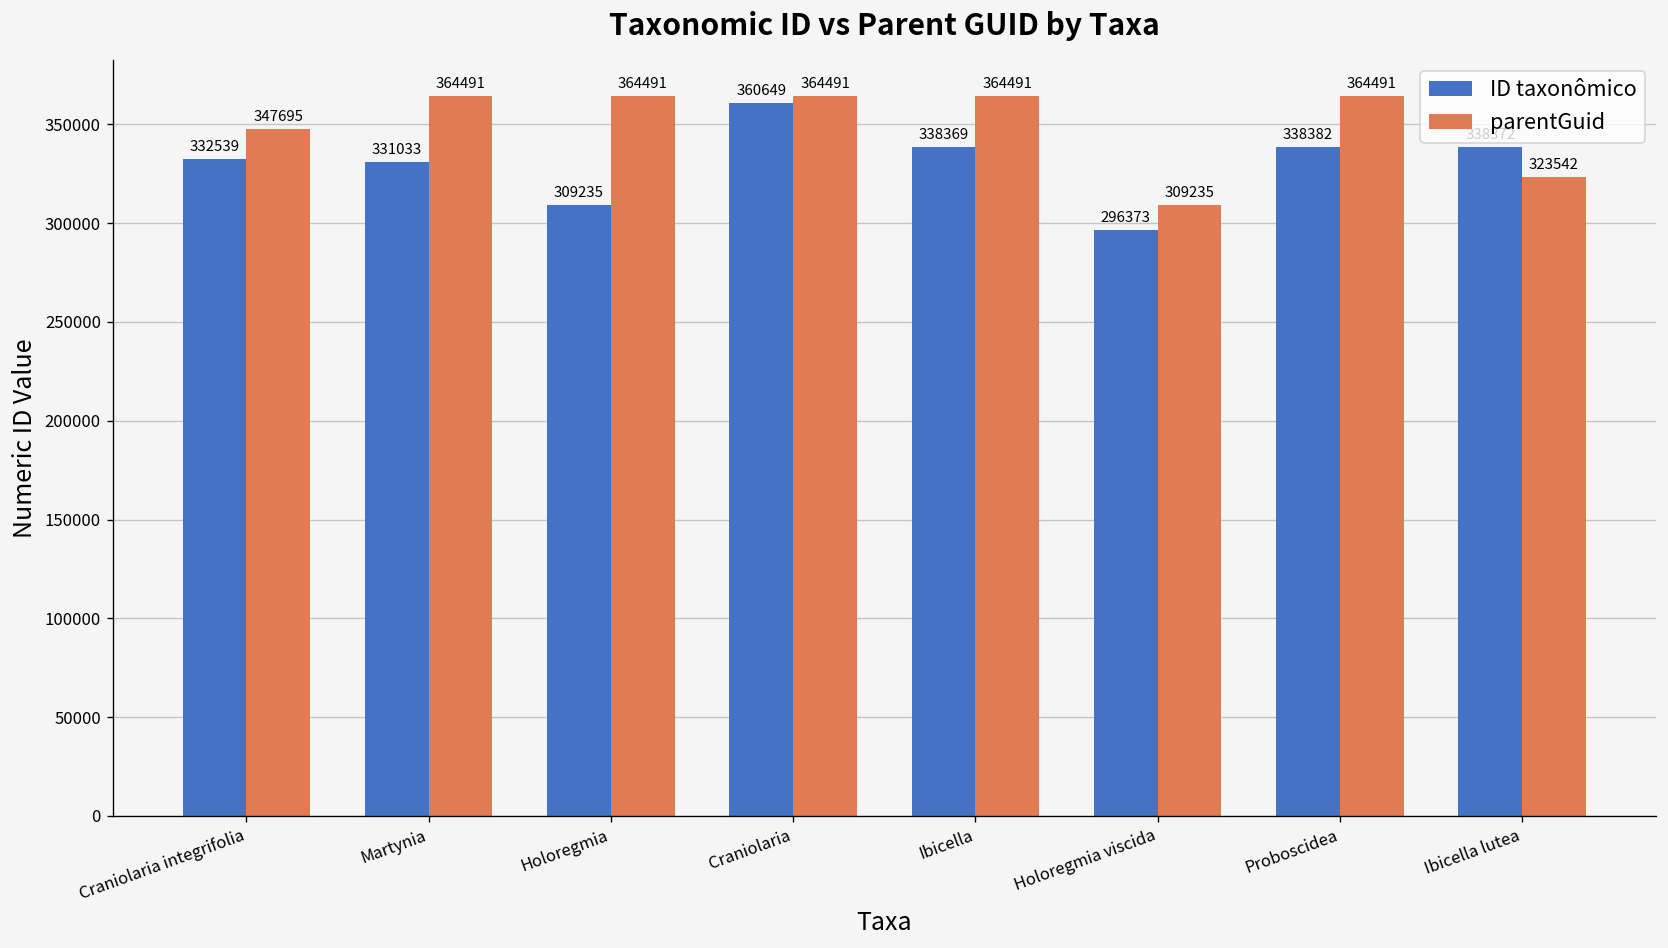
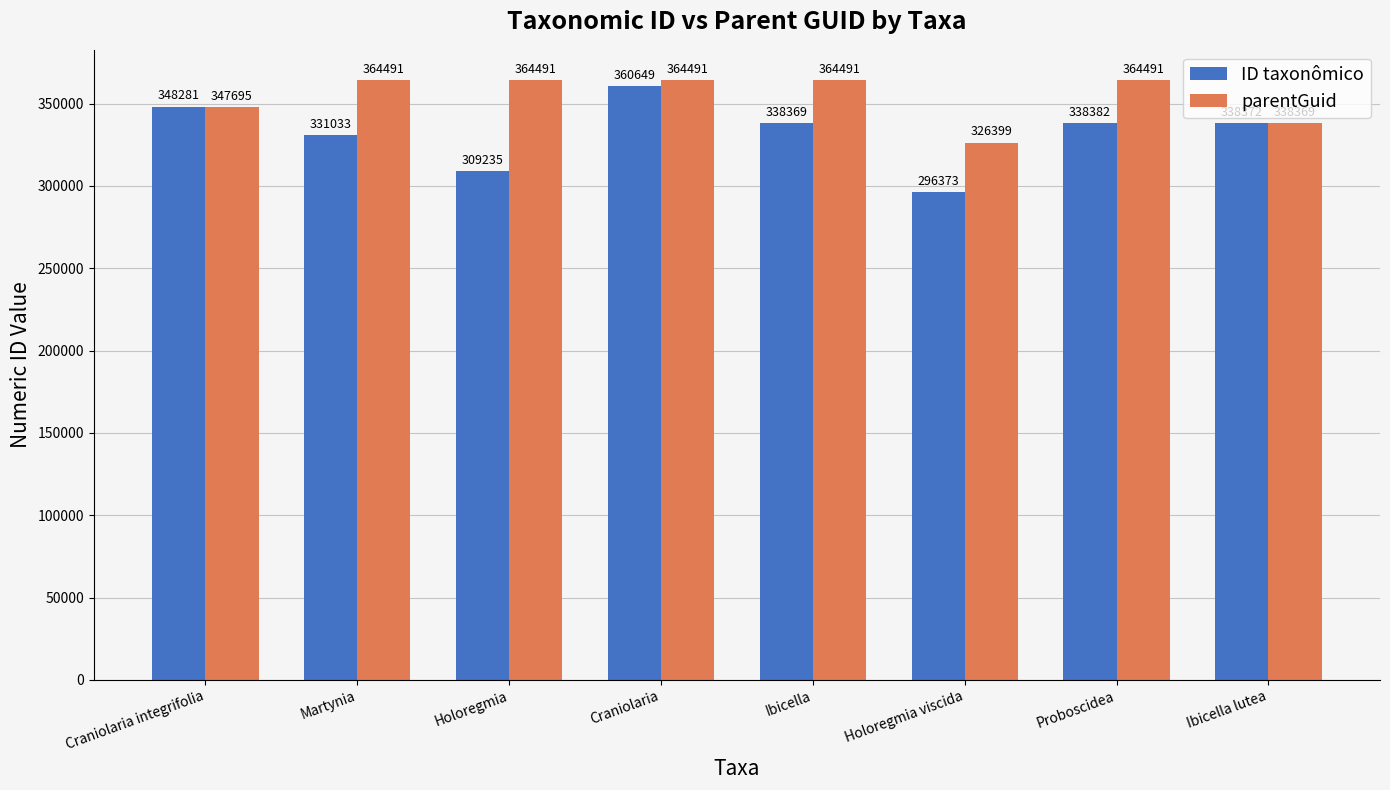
  {
    "ID taxonômico": {
-     "Craniolaria integrifolia": 332539,
+     "Craniolaria integrifolia": 348281,
      "Martynia": 331033,
      "Holoregmia": 309235,
      "Craniolaria": 360649,
      "Ibicella": 338369,
      "Holoregmia viscida": 296373,
      "Proboscidea": 338382
    },
    "parentGuid": {
      "Craniolaria integrifolia": 347695,
      "Martynia": 364491,
      "Holoregmia": 364491,
      "Craniolaria": 364491,
      "Ibicella": 364491,
-     "Holoregmia viscida": 309235,
+     "Holoregmia viscida": 326399,
      "Proboscidea": 364491,
-     "Ibicella lutea": 324000
+     "Ibicella lutea": 338000
    }
  }
